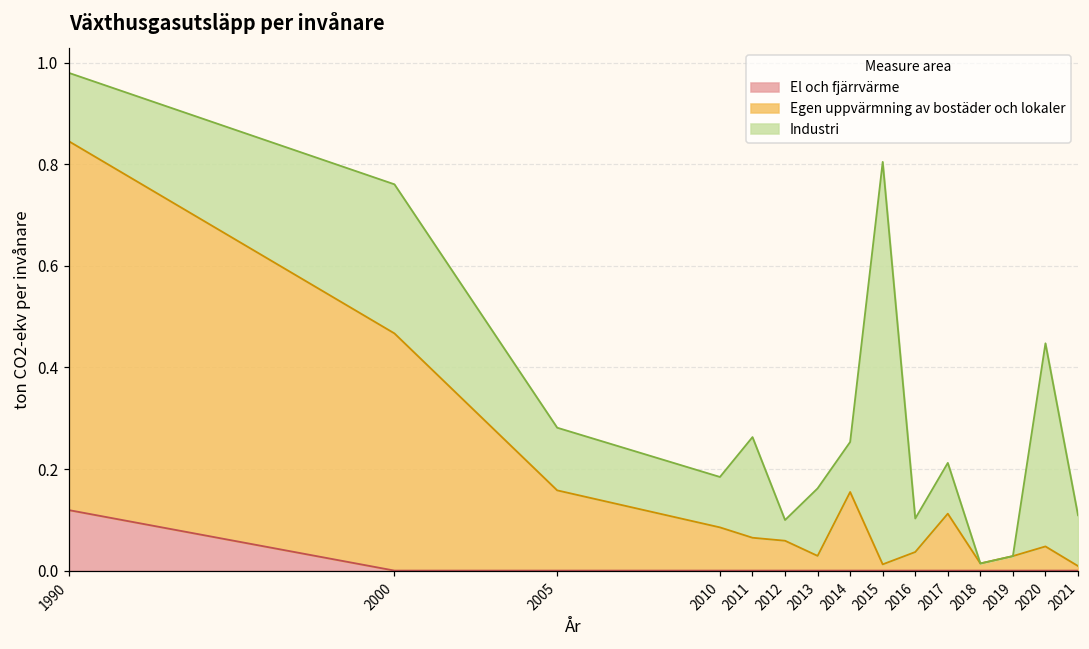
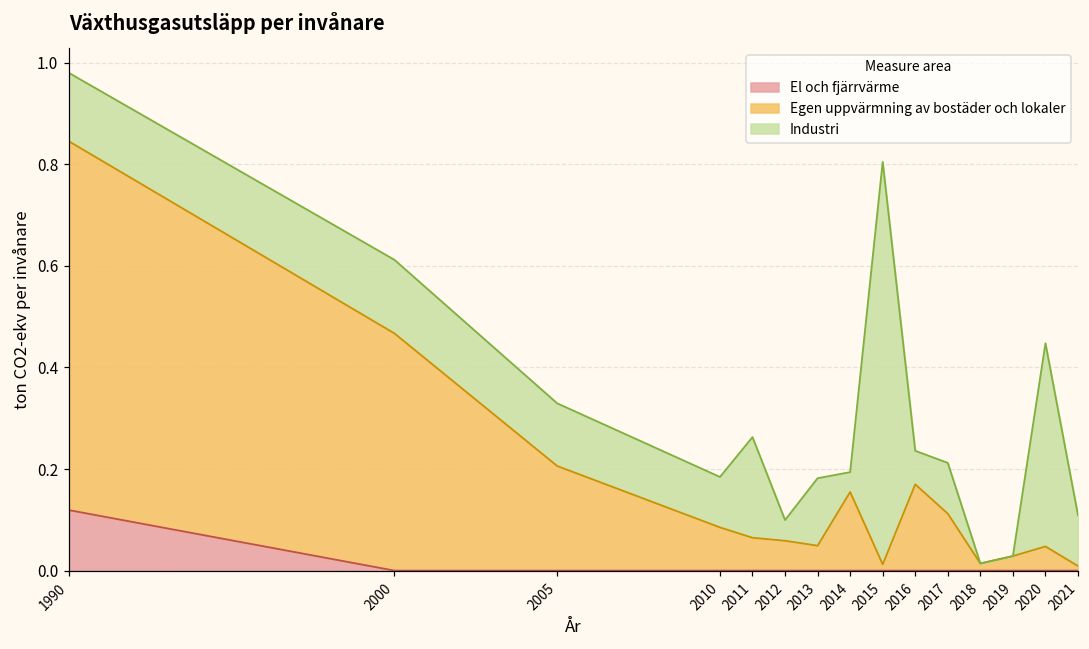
  {
    "El och fjärrvärme": {
      "1990": 0.12,
      "2000": 0.00,
      "2005": 0.00,
      "2010": 0.00,
      "2011": 0.00,
      "2012": 0.00,
      "2013": 0.00,
      "2014": 0.00,
      "2015": 0.00,
      "2016": 0.00,
      "2017": 0.00,
      "2018": 0.00,
      "2019": 0.00,
      "2020": 0.00,
      "2021": 0.00
    },
    "Egen uppvärmning av bostäder och lokaler": {
      "1990": 0.73,
      "2000": 0.47,
-     "2005": 0.16,
+     "2005": 0.21,
      "2010": 0.09,
      "2011": 0.06,
      "2012": 0.06,
-     "2013": 0.03,
+     "2013": 0.05,
      "2014": 0.15,
      "2015": 0.01,
-     "2016": 0.04,
+     "2016": 0.17,
      "2017": 0.11,
      "2020": 0.05,
      "2021": 0.01
    },
    "Industri": {
      "1990": 0.13,
-     "2000": 0.29,
+     "2000": 0.14,
      "2005": 0.12,
      "2010": 0.10,
      "2011": 0.20,
      "2012": 0.04,
      "2013": 0.13,
-     "2014": 0.10,
+     "2014": 0.04,
      "2015": 0.79,
      "2016": 0.07,
      "2017": 0.10,
      "2020": 0.40,
      "2021": 0.10
    }
  }
